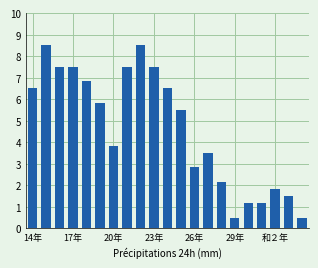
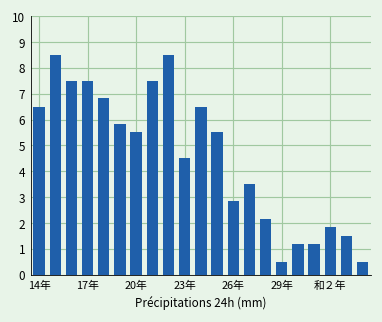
  {
    "14年": 6.5,
    "17年": 7.5,
-   "20年": 3.8,
-   "23年": 7.5,
+   "20年": 5.5,
+   "23年": 4.5,
    "26年": 2.8,
    "29年": 0.5,
    "和２年": 1.8
  }
